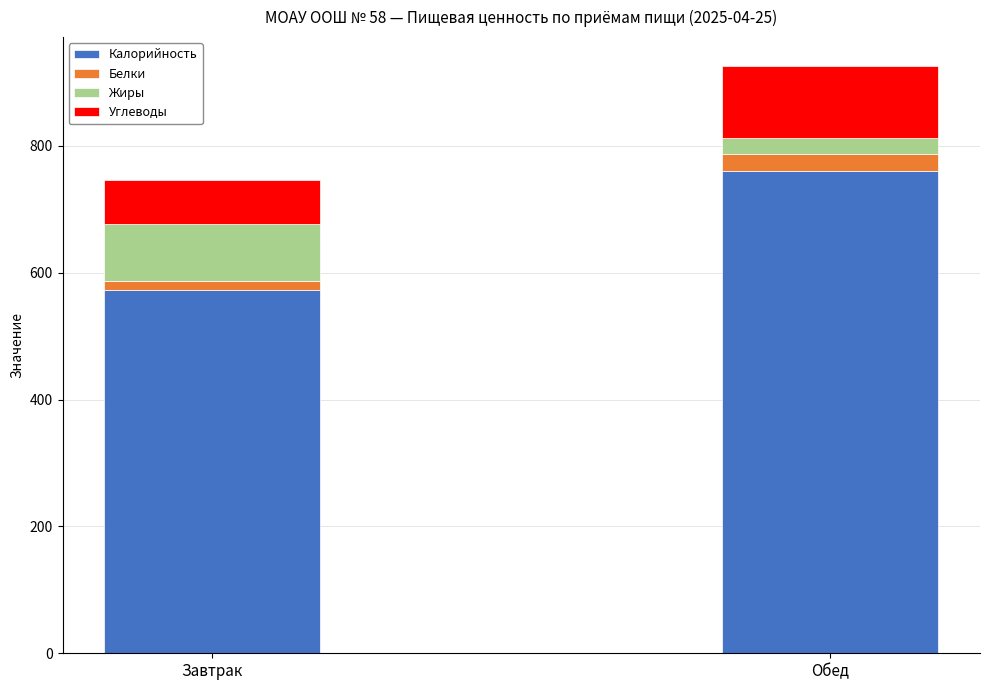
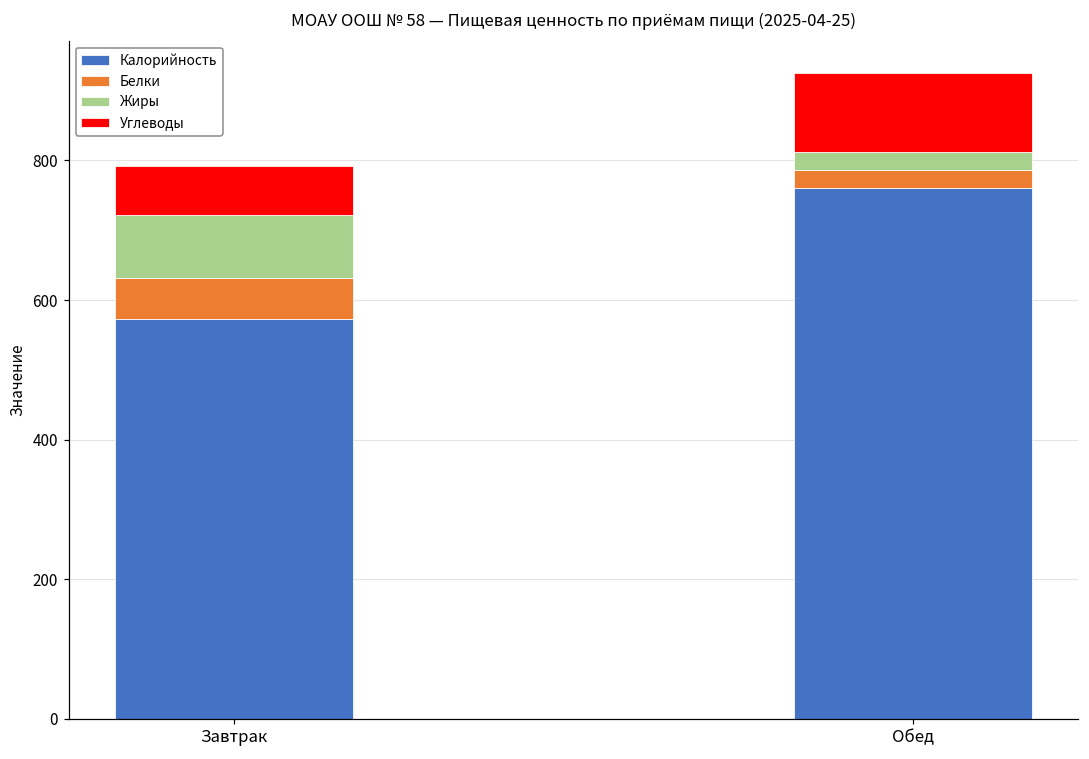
  {
    "Калорийность": {
      "Завтрак": 570,
      "Обед": 760
    },
    "Белки": {
-     "Завтрак": 10,
+     "Завтрак": 60,
      "Обед": 30
    },
    "Жиры": {
      "Завтрак": 90,
      "Обед": 30
    },
    "Углеводы": {
      "Завтрак": 70,
      "Обед": 110
    }
  }
